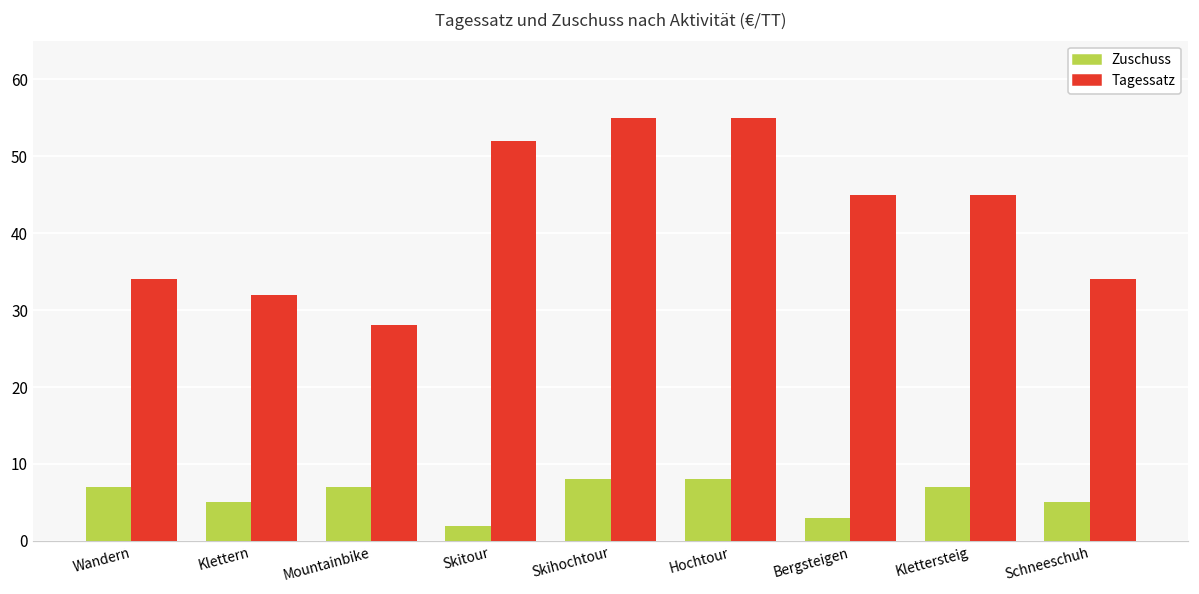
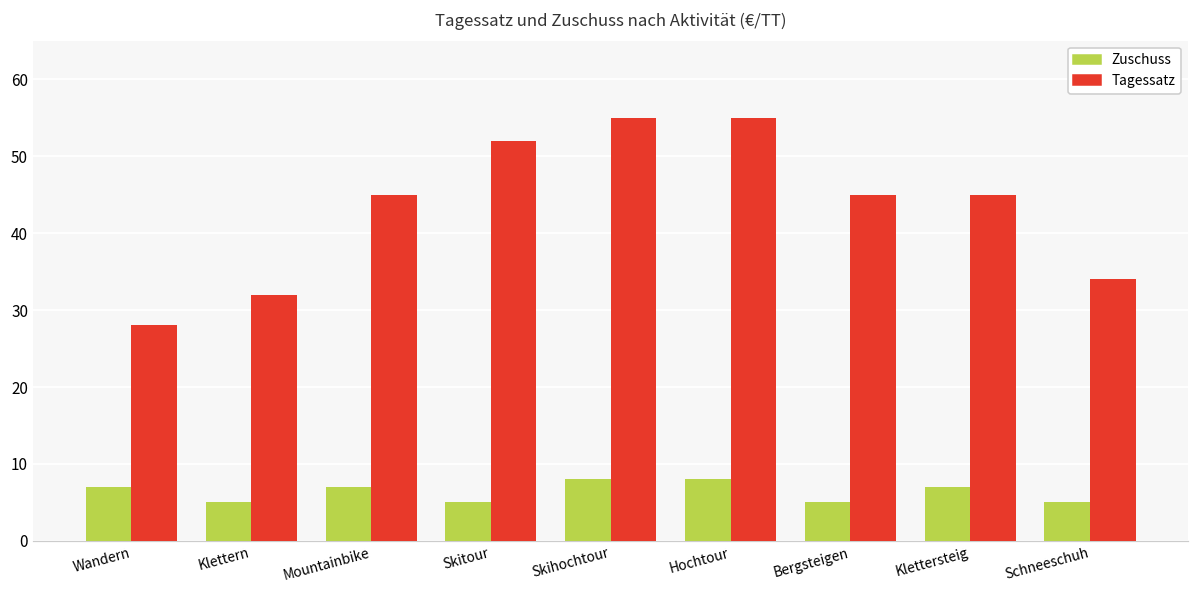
  {
    "Zuschuss": {
      "Wandern": 7,
      "Klettern": 5,
      "Mountainbike": 7,
-     "Skitour": 2,
+     "Skitour": 5,
      "Skihochtour": 8,
      "Hochtour": 8,
-     "Bergsteigen": 3,
+     "Bergsteigen": 5,
      "Klettersteig": 7,
      "Schneeschuh": 5
    },
    "Tagessatz": {
-     "Wandern": 34,
+     "Wandern": 28,
      "Klettern": 32,
-     "Mountainbike": 28,
+     "Mountainbike": 45,
      "Skitour": 52,
      "Skihochtour": 55,
      "Hochtour": 55,
      "Bergsteigen": 45,
      "Klettersteig": 45,
      "Schneeschuh": 34
    }
  }
